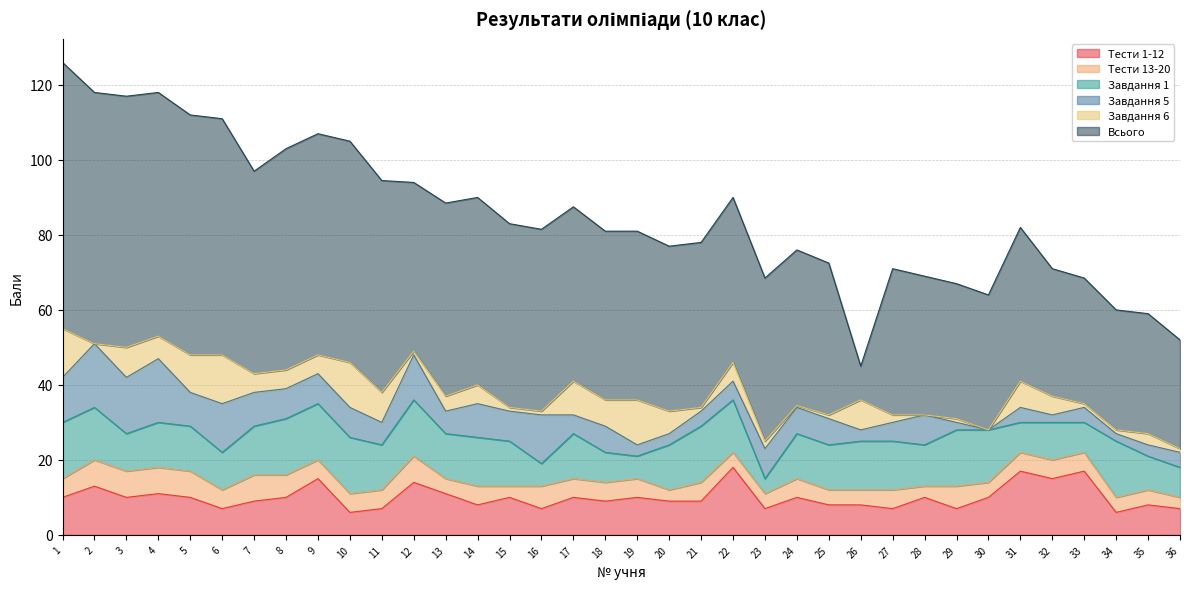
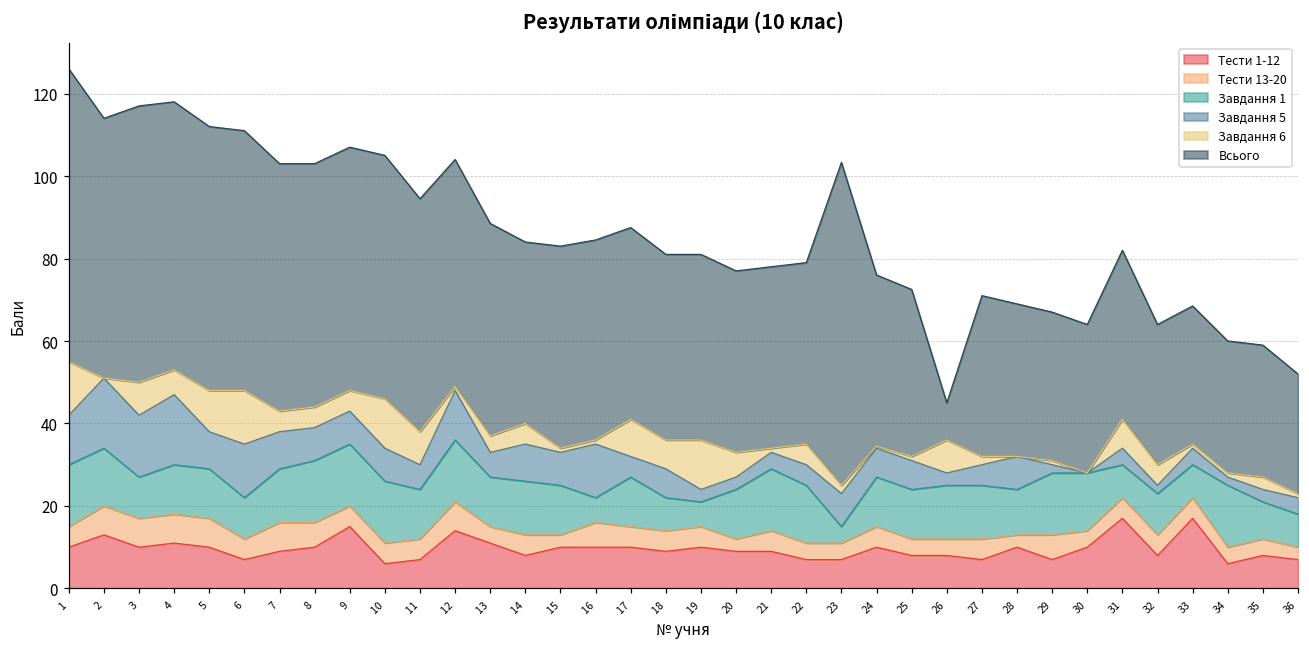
  {
    "Тести 1-12": {
      "1": 10,
      "2": 13,
      "3": 10,
      "4": 11,
      "5": 10,
      "6": 7,
      "7": 9,
      "8": 10,
      "9": 15,
      "10": 6,
      "11": 7,
      "12": 14,
      "13": 11,
      "14": 8,
      "15": 10,
-     "16": 7,
+     "16": 10,
      "17": 10,
      "18": 9,
      "19": 10,
      "20": 9,
      "21": 9,
-     "22": 18,
+     "22": 7,
      "23": 7,
      "24": 10,
      "25": 8,
      "26": 8,
      "27": 7,
      "28": 10,
      "29": 7,
      "30": 10,
      "31": 17,
-     "32": 15,
+     "32": 8,
      "33": 17,
      "34": 6,
      "35": 8,
      "36": 7
    },
    "Всього": {
      "1": 71,
-     "2": 67,
+     "2": 63,
      "3": 67,
      "4": 65,
      "5": 64,
      "6": 63,
-     "7": 54,
+     "7": 60,
      "8": 59,
      "9": 59,
      "10": 59,
      "11": 57,
-     "12": 45,
+     "12": 55,
      "13": 52,
-     "14": 50,
+     "14": 44,
      "15": 49,
      "16": 49,
      "17": 47,
      "18": 45,
      "19": 45,
      "20": 44,
      "21": 44,
      "22": 44,
-     "23": 44,
+     "23": 78,
      "24": 42,
      "25": 41,
      "26": 9,
      "27": 39,
      "28": 37,
      "29": 36,
      "30": 36,
      "31": 41,
      "32": 34,
      "33": 34,
      "34": 32,
      "35": 32,
      "36": 29
    }
  }
